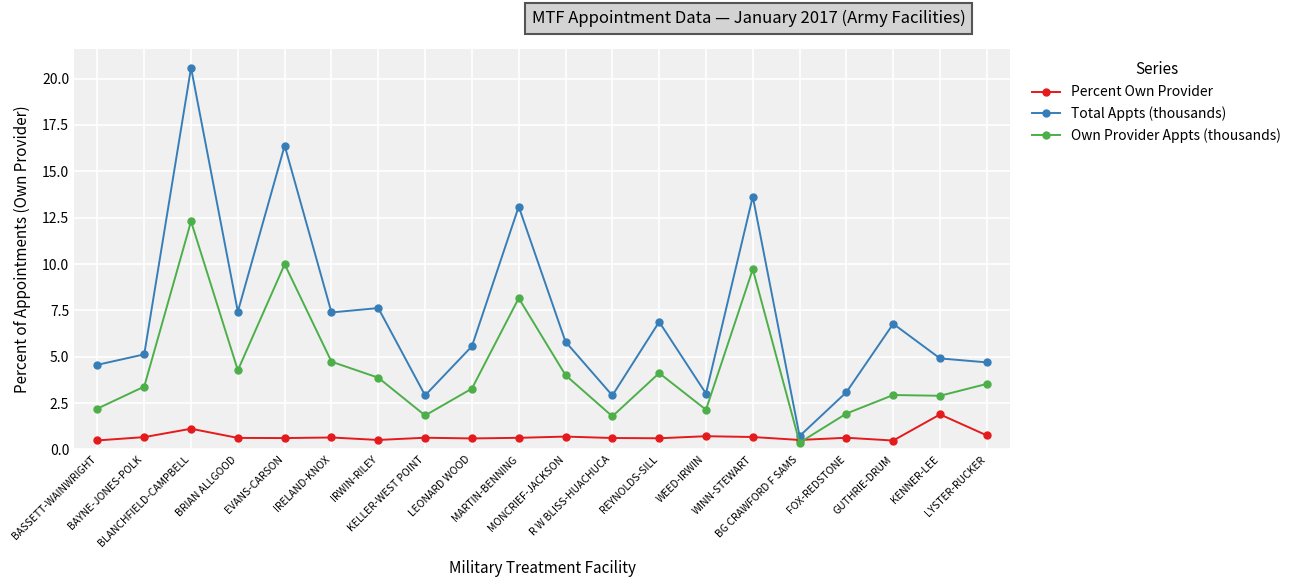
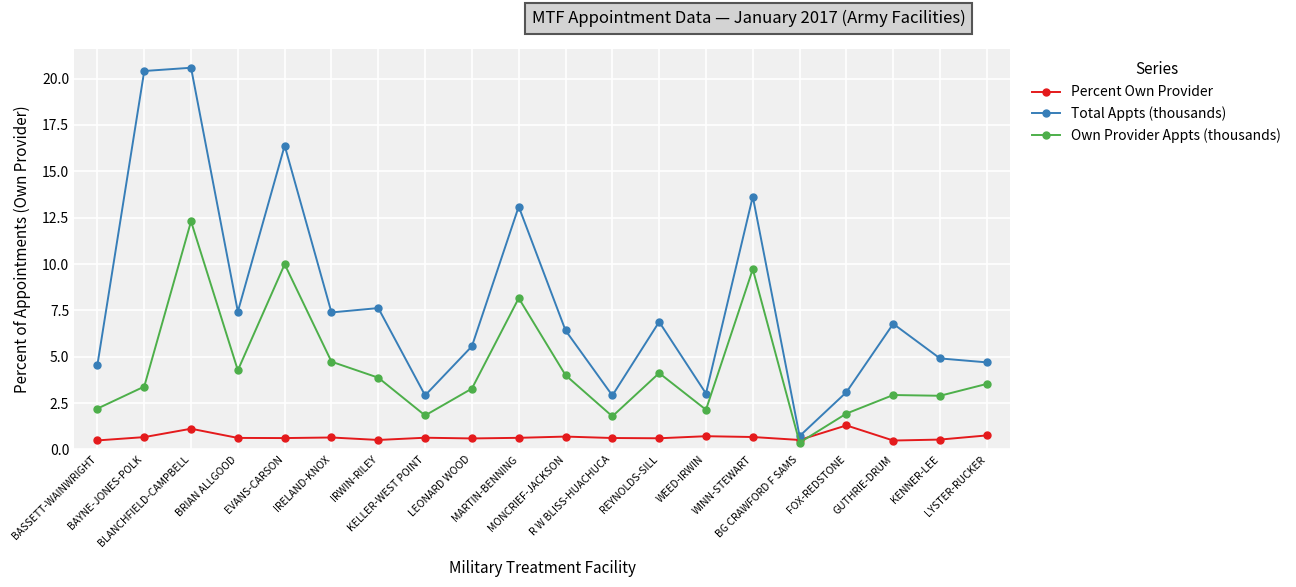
  {
    "Percent Own Provider": {
      "BASSETT-WAINWRIGHT": 0.5,
      "BAYNE-JONES-POLK": 0.7,
      "BLANCHFIELD-CAMPBELL": 1.1,
      "BRIAN ALLGOOD": 0.6,
      "EVANS-CARSON": 0.6,
      "IRELAND-KNOX": 0.6,
      "IRWIN-RILEY": 0.5,
      "KELLER-WEST POINT": 0.6,
      "LEONARD WOOD": 0.6,
      "MARTIN-BENNING": 0.6,
      "MONCRIEF-JACKSON": 0.7,
      "R W BLISS-HUACHUCA": 0.6,
      "REYNOLDS-SILL": 0.6,
      "WEED-IRWIN": 0.7,
      "WINN-STEWART": 0.7,
      "BG CRAWFORD F SAMS": 0.5,
-     "FOX-REDSTONE": 0.6,
+     "FOX-REDSTONE": 1.3,
      "GUTHRIE-DRUM": 0.5,
-     "KENNER-LEE": 1.9,
+     "KENNER-LEE": 0.5,
      "LYSTER-RUCKER": 0.8
    },
    "Total Appts (thousands)": {
      "BASSETT-WAINWRIGHT": 4.6,
-     "BAYNE-JONES-POLK": 5.1,
+     "BAYNE-JONES-POLK": 20.4,
      "BLANCHFIELD-CAMPBELL": 20.6,
      "BRIAN ALLGOOD": 7.4,
      "EVANS-CARSON": 16.4,
      "IRELAND-KNOX": 7.4,
      "IRWIN-RILEY": 7.6,
      "KELLER-WEST POINT": 2.9,
      "LEONARD WOOD": 5.6,
      "MARTIN-BENNING": 13.1,
-     "MONCRIEF-JACKSON": 5.8,
+     "MONCRIEF-JACKSON": 6.4,
      "R W BLISS-HUACHUCA": 2.9,
      "REYNOLDS-SILL": 6.9,
      "WEED-IRWIN": 3.0,
      "WINN-STEWART": 13.6,
      "BG CRAWFORD F SAMS": 0.7,
      "FOX-REDSTONE": 3.1,
      "GUTHRIE-DRUM": 6.8,
      "KENNER-LEE": 4.9,
      "LYSTER-RUCKER": 4.7
    },
    "Own Provider Appts (thousands)": {
      "BASSETT-WAINWRIGHT": 2.2,
      "BAYNE-JONES-POLK": 3.4,
      "BLANCHFIELD-CAMPBELL": 12.3,
      "BRIAN ALLGOOD": 4.3,
      "EVANS-CARSON": 10.0,
      "IRELAND-KNOX": 4.7,
      "IRWIN-RILEY": 3.9,
      "KELLER-WEST POINT": 1.8,
      "LEONARD WOOD": 3.3,
      "MARTIN-BENNING": 8.2,
      "MONCRIEF-JACKSON": 4.0,
      "R W BLISS-HUACHUCA": 1.8,
      "REYNOLDS-SILL": 4.1,
      "WEED-IRWIN": 2.1,
      "WINN-STEWART": 9.7,
      "BG CRAWFORD F SAMS": 0.4,
      "FOX-REDSTONE": 1.9,
      "GUTHRIE-DRUM": 2.9,
      "KENNER-LEE": 2.9,
      "LYSTER-RUCKER": 3.5
    }
  }
